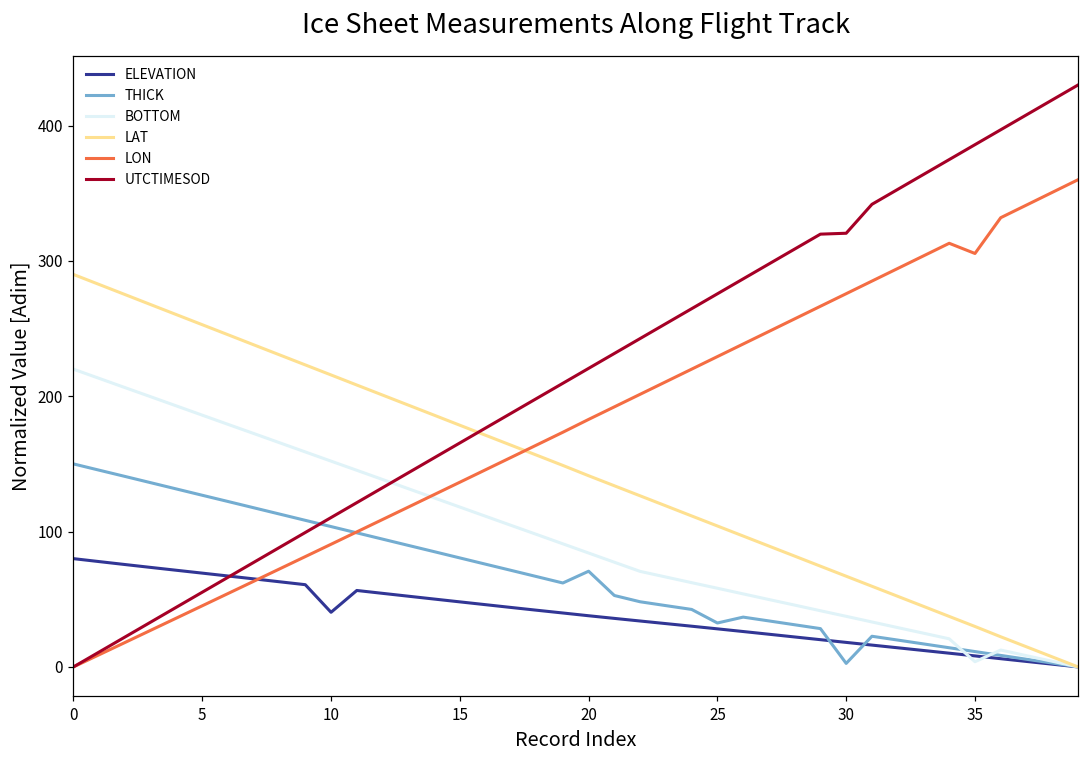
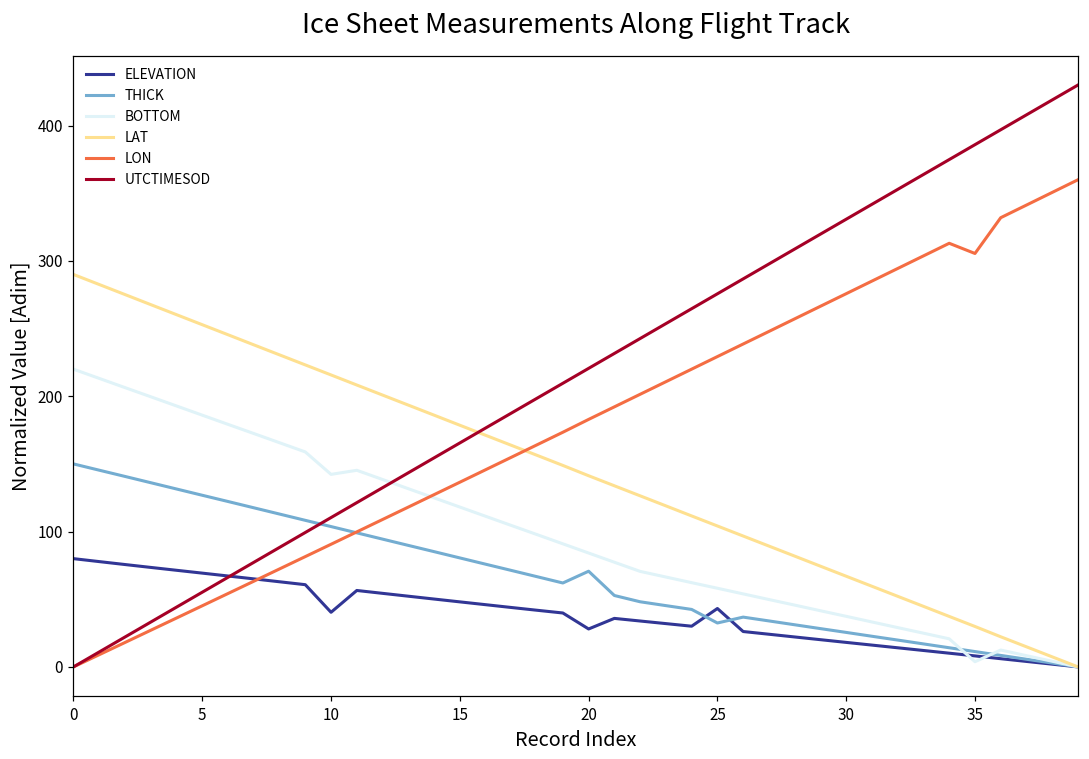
  {
    "ELEVATION": {
      "0": 80,
      "5": 69,
      "10": 40,
      "15": 48,
-     "20": 38,
-     "25": 28,
+     "20": 28,
+     "25": 43,
      "30": 18,
      "35": 8
    },
    "THICK": {
      "0": 150,
      "5": 127,
      "10": 104,
      "15": 81,
      "20": 71,
      "25": 32,
-     "30": 3,
+     "30": 25,
      "35": 11
    },
    "BOTTOM": {
      "0": 220,
      "5": 186,
-     "10": 152,
+     "10": 142,
      "15": 118,
      "20": 84,
      "25": 58,
      "30": 37,
      "35": 4
    },
    "LAT": {
      "0": 290,
      "5": 253,
      "10": 216,
      "15": 179,
      "20": 141,
      "25": 104,
      "30": 67,
      "35": 30
    },
    "LON": {
      "5": 45,
      "10": 91,
      "15": 136,
      "20": 183,
      "25": 229,
      "30": 276,
      "35": 306
    },
    "UTCTIMESOD": {
      "5": 55,
      "10": 110,
      "15": 165,
      "20": 221,
      "25": 276,
-     "30": 320,
+     "30": 331,
      "35": 386
    }
  }
